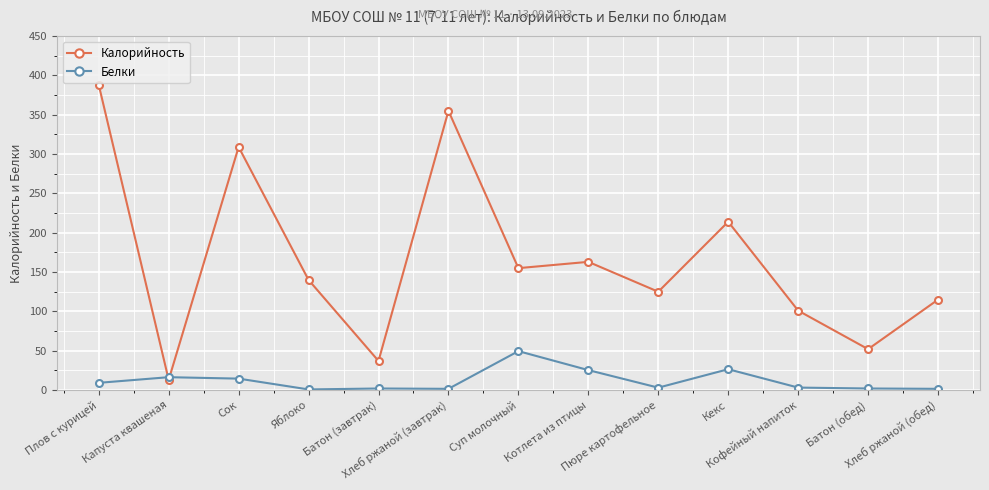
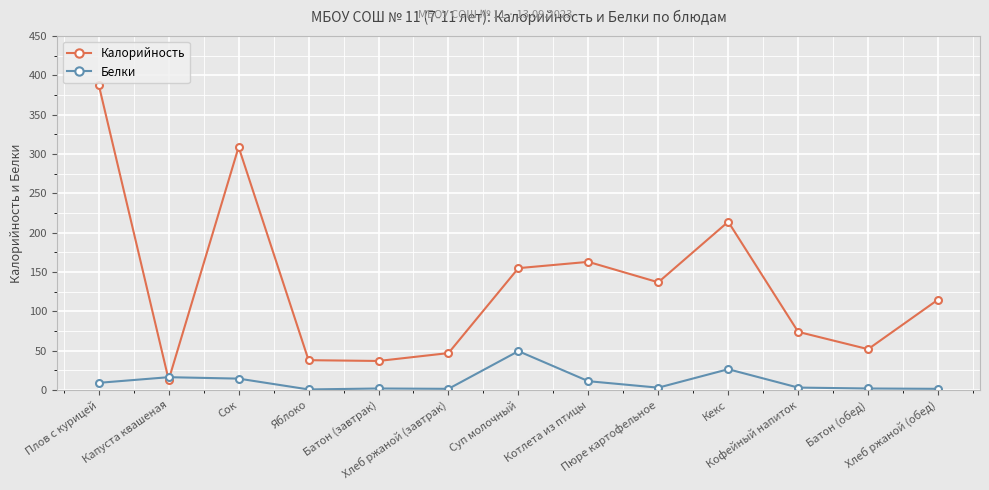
  {
    "Калорийность": {
      "Плов с курицей": 390,
      "Капуста квашеная": 10,
      "Сок": 310,
-     "Яблоко": 140,
+     "Яблоко": 40,
      "Батон (завтрак)": 40,
-     "Хлеб ржаной (завтрак)": 360,
+     "Хлеб ржаной (завтрак)": 50,
      "Суп молочный": 160,
      "Котлета из птицы": 160,
-     "Пюре картофельное": 130,
+     "Пюре картофельное": 140,
      "Кекс": 210,
-     "Кофейный напиток": 100,
+     "Кофейный напиток": 70,
      "Батон (обед)": 50,
      "Хлеб ржаной (обед)": 120
    },
    "Белки": {
      "Плов с курицей": 10,
      "Капуста квашеная": 20,
      "Сок": 10,
      "Яблоко": 0,
      "Батон (завтрак)": 0,
      "Хлеб ржаной (завтрак)": 0,
      "Суп молочный": 50,
-     "Котлета из птицы": 30,
+     "Котлета из птицы": 10,
      "Пюре картофельное": 0,
      "Кекс": 30,
      "Кофейный напиток": 0,
      "Батон (обед)": 0,
      "Хлеб ржаной (обед)": 0
    }
  }
